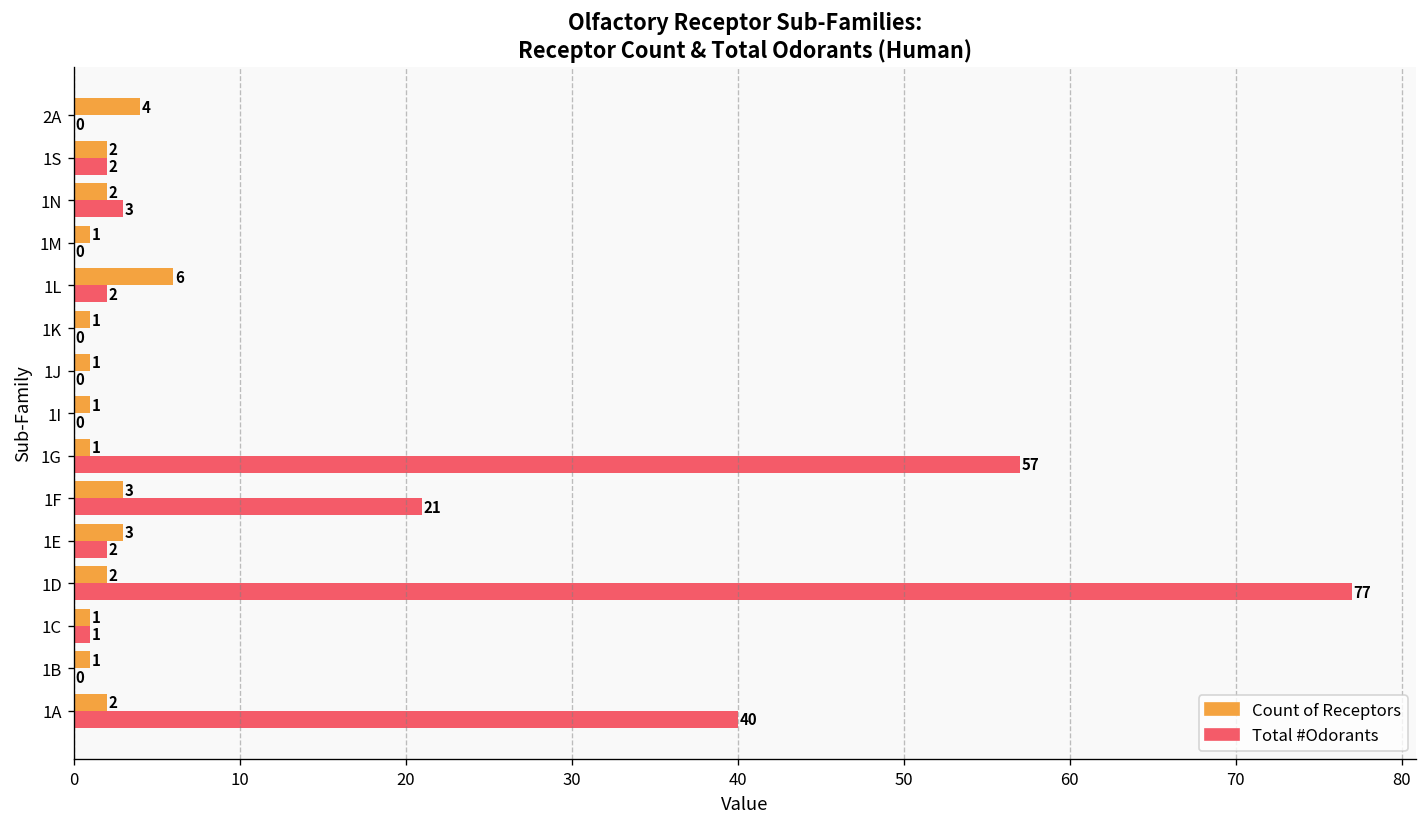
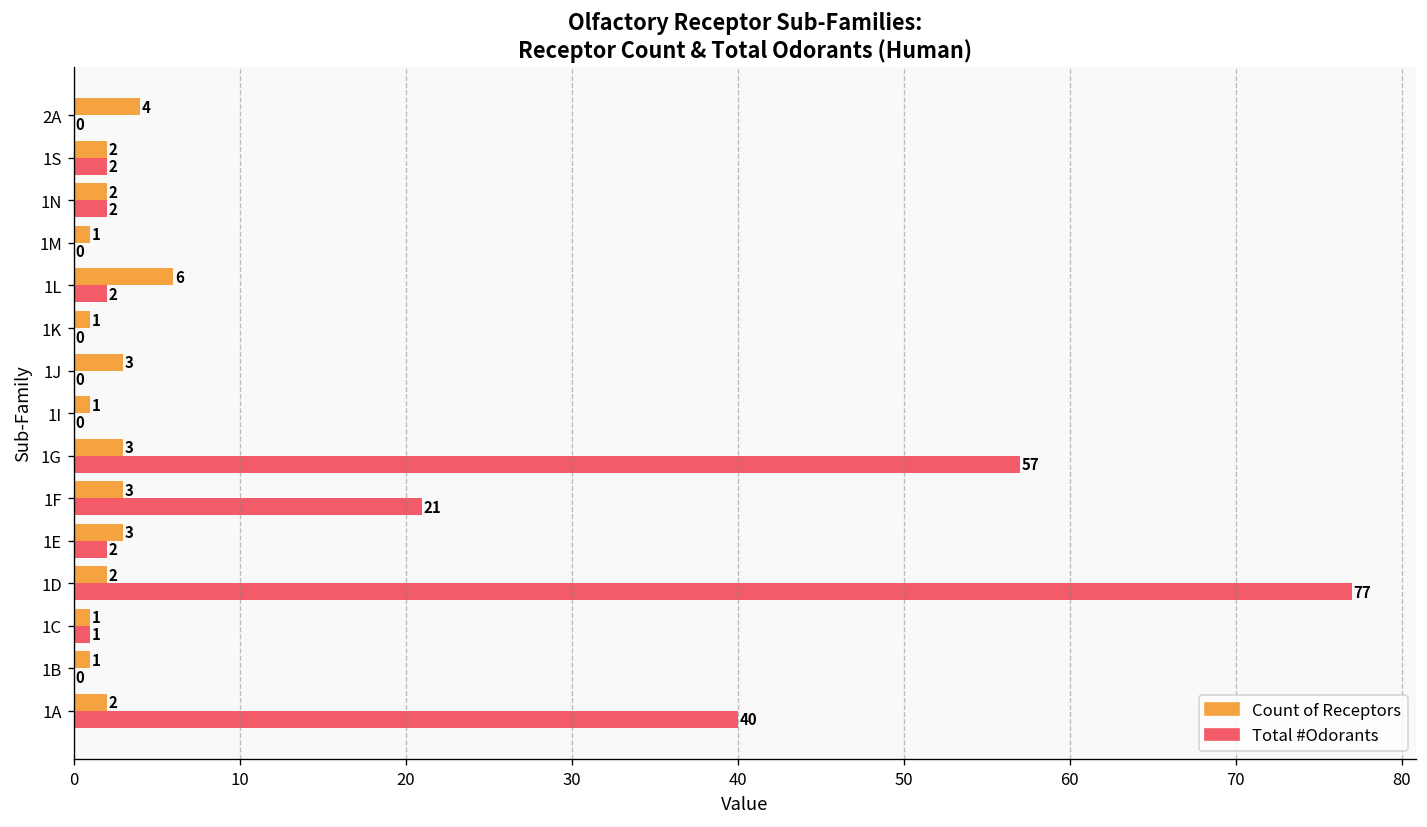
  {
    "Count of Receptors": {
      "2A": 4,
      "1S": 2,
      "1N": 2,
      "1M": 1,
      "1L": 6,
      "1K": 1,
-     "1J": 1,
+     "1J": 3,
      "1I": 1,
-     "1G": 1,
+     "1G": 3,
      "1F": 3,
      "1E": 3,
      "1D": 2,
      "1C": 1,
      "1B": 1,
      "1A": 2
    },
    "Total #Odorants": {
      "2A": 0,
      "1S": 2,
-     "1N": 3,
+     "1N": 2,
      "1M": 0,
      "1L": 2,
      "1K": 0,
      "1J": 0,
      "1I": 0,
      "1G": 57,
      "1F": 21,
      "1E": 2,
      "1D": 77,
      "1C": 1,
      "1B": 0,
      "1A": 40
    }
  }
